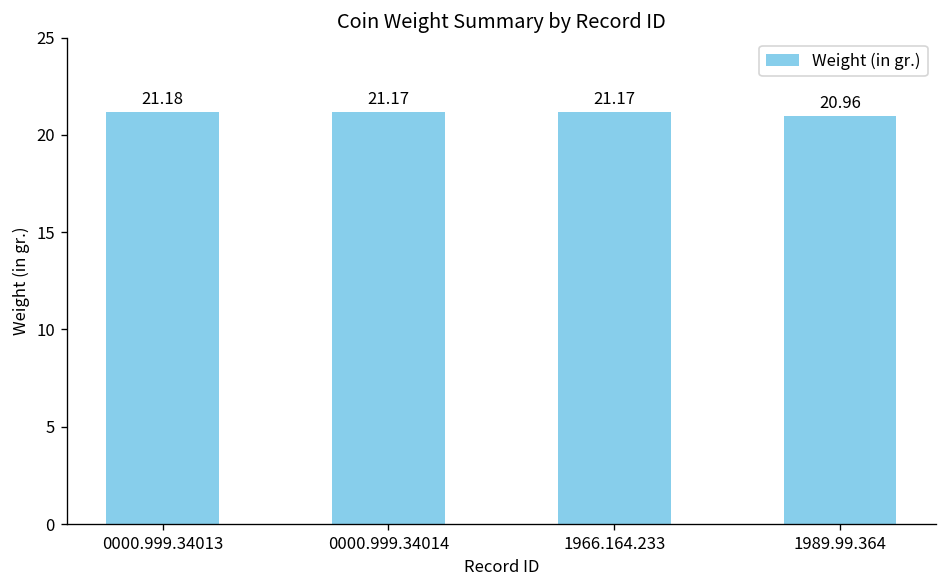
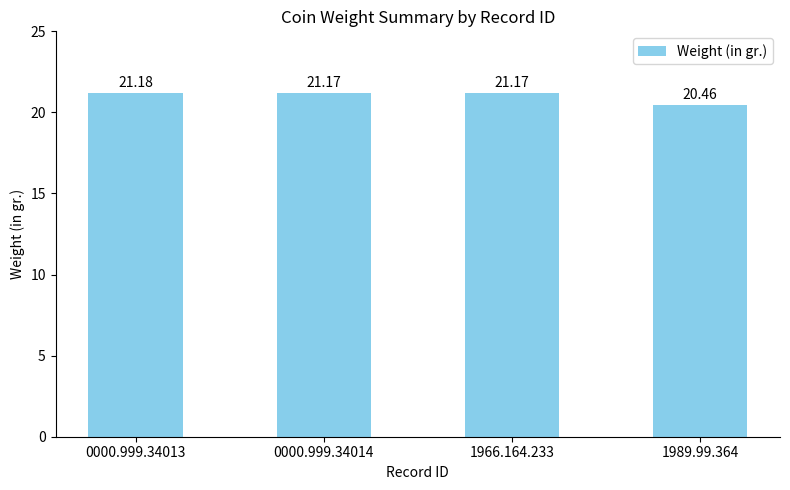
  {
    "0000.999.34013": 21.18,
    "0000.999.34014": 21.17,
    "1966.164.233": 21.17,
-   "1989.99.364": 20.96
+   "1989.99.364": 20.46
  }
